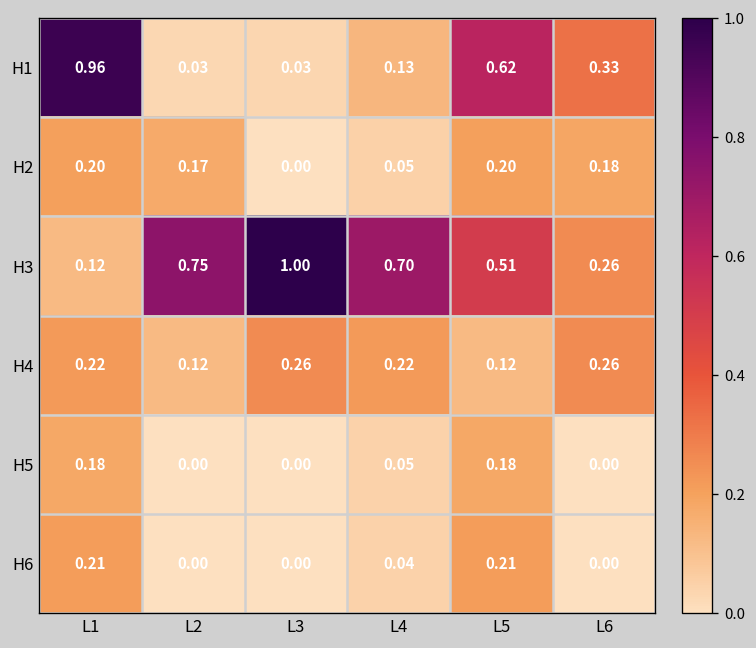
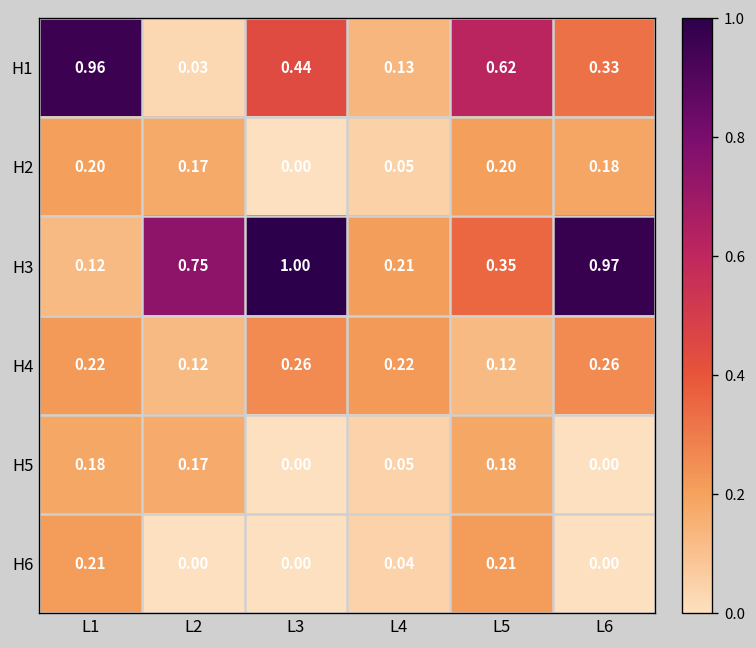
  {
    "H1": {
      "L1": 0.96,
      "L2": 0.03,
-     "L3": 0.03,
+     "L3": 0.44,
      "L4": 0.13,
      "L5": 0.62,
      "L6": 0.33
    },
    "H2": {
      "L1": 0.20,
      "L2": 0.17,
      "L3": 0.00,
      "L4": 0.05,
      "L5": 0.20,
      "L6": 0.18
    },
    "H3": {
      "L1": 0.12,
      "L2": 0.75,
      "L3": 1.00,
-     "L4": 0.70,
-     "L5": 0.51,
-     "L6": 0.26
+     "L4": 0.21,
+     "L5": 0.35,
+     "L6": 0.97
    },
    "H4": {
      "L1": 0.22,
      "L2": 0.12,
      "L3": 0.26,
      "L4": 0.22,
      "L5": 0.12,
      "L6": 0.26
    },
    "H5": {
      "L1": 0.18,
-     "L2": 0.00,
+     "L2": 0.17,
      "L3": 0.00,
      "L4": 0.05,
      "L5": 0.18,
      "L6": 0.00
    },
    "H6": {
      "L1": 0.21,
      "L2": 0.00,
      "L3": 0.00,
      "L4": 0.04,
      "L5": 0.21,
      "L6": 0.00
    }
  }
